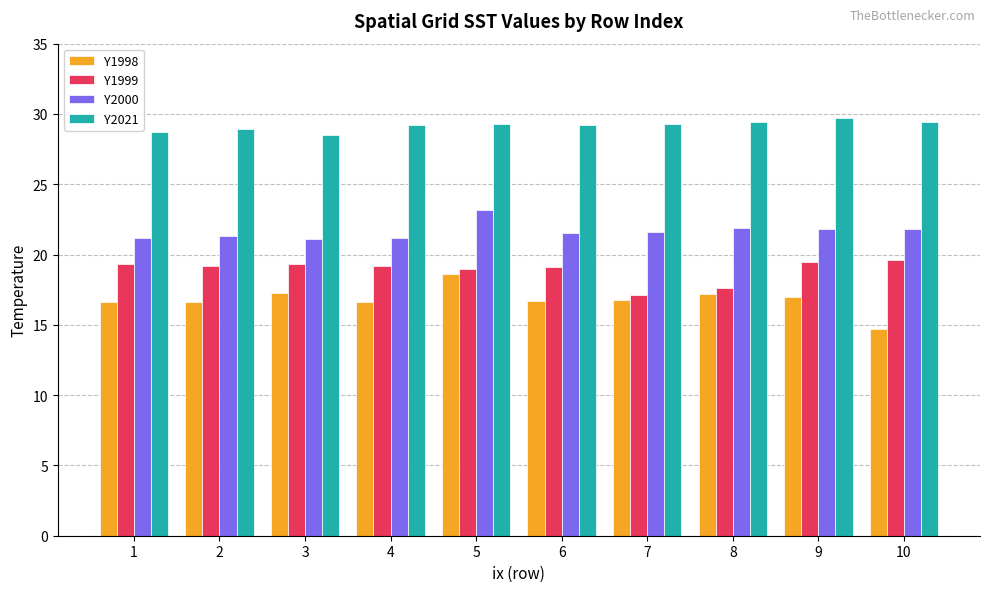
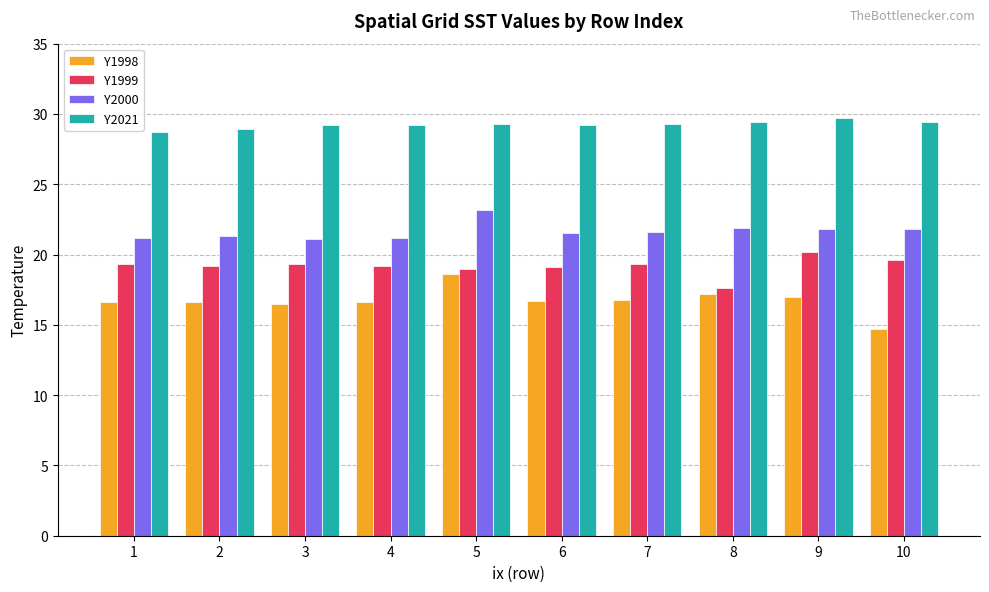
  {
    "Y1998": {
      "1": 16.6,
      "2": 16.6,
-     "3": 17.3,
+     "3": 16.5,
      "4": 16.6,
      "5": 18.6,
      "6": 16.7,
      "7": 16.8,
      "8": 17.2,
      "9": 17.0,
      "10": 14.7
    },
    "Y1999": {
      "1": 19.3,
      "2": 19.2,
      "3": 19.3,
      "4": 19.2,
      "5": 19.0,
      "6": 19.1,
-     "7": 17.1,
+     "7": 19.3,
      "8": 17.6,
-     "9": 19.5,
+     "9": 20.2,
      "10": 19.6
    },
    "Y2000": {
      "1": 21.2,
      "2": 21.3,
      "3": 21.1,
      "4": 21.2,
      "5": 23.2,
      "6": 21.5,
      "7": 21.6,
      "8": 21.9,
      "9": 21.8,
      "10": 21.8
    },
    "Y2021": {
      "1": 28.7,
      "2": 28.9,
-     "3": 28.5,
+     "3": 29.2,
      "4": 29.2,
      "5": 29.3,
      "6": 29.2,
      "7": 29.3,
      "8": 29.4,
      "9": 29.7,
      "10": 29.4
    }
  }
